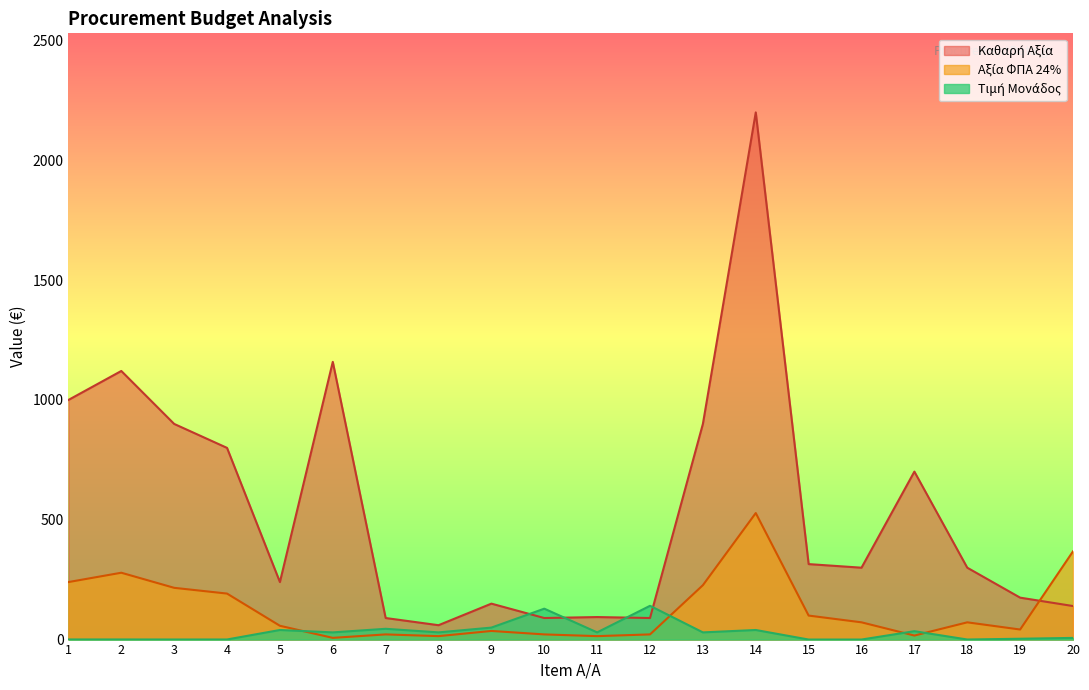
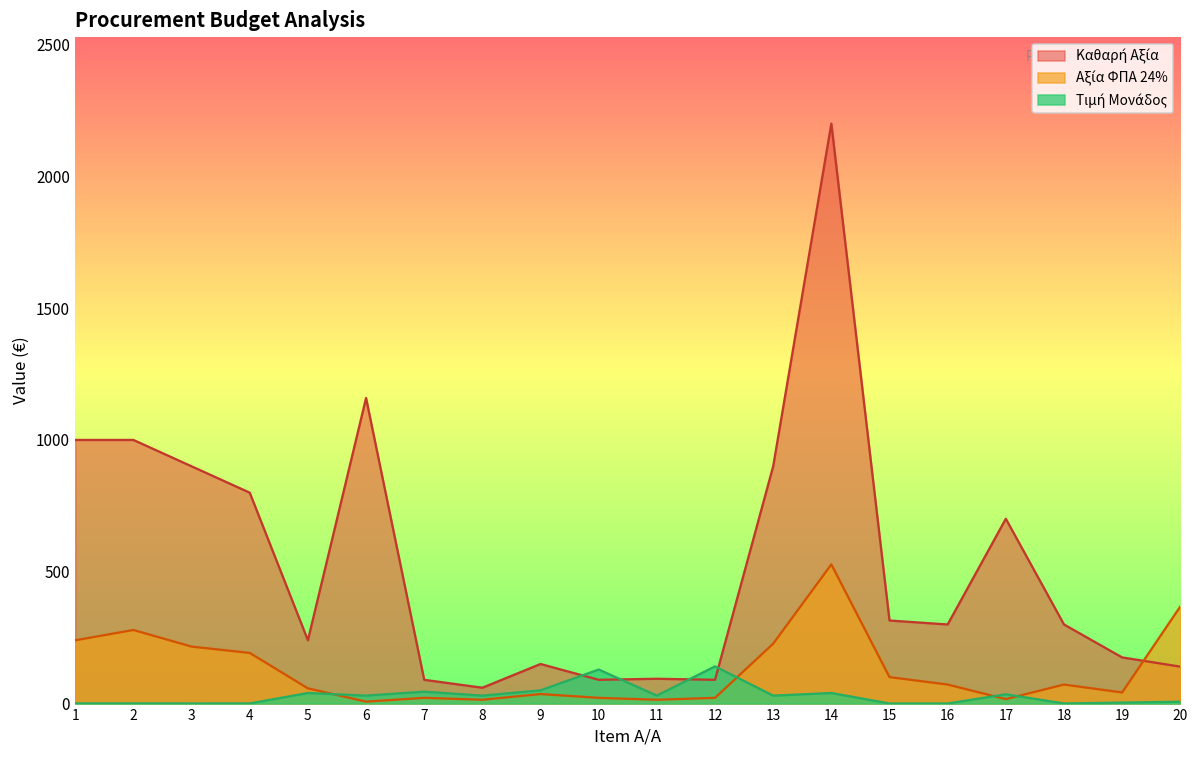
  {
    "Καθαρή Αξία": {
      "1": 1000,
-     "2": 1120,
+     "2": 1000,
      "3": 900,
      "4": 800,
      "5": 240,
      "6": 1160,
      "7": 90,
      "8": 60,
      "9": 150,
      "10": 90,
      "11": 90,
      "12": 90,
      "13": 900,
      "14": 2200,
      "15": 320,
      "16": 300,
      "17": 700,
      "18": 300,
      "19": 180,
      "20": 140
    },
    "Αξία ΦΠΑ 24%": {
      "1": 240,
      "2": 280,
      "3": 220,
      "4": 190,
      "5": 60,
      "6": 10,
      "7": 20,
      "8": 10,
      "9": 40,
      "10": 20,
      "11": 10,
      "12": 20,
      "13": 230,
      "14": 530,
      "15": 100,
      "16": 70,
      "17": 20,
      "18": 70,
      "19": 40,
      "20": 370
    },
    "Τιμή Μονάδος": {
      "1": 0,
      "2": 0,
      "3": 0,
      "4": 0,
      "5": 40,
      "6": 30,
      "7": 50,
      "8": 30,
      "9": 50,
      "10": 130,
      "11": 30,
      "12": 140,
      "13": 30,
      "14": 40,
      "15": 0,
      "16": 0,
      "17": 40,
      "18": 0,
      "19": 0,
      "20": 10
    }
  }
